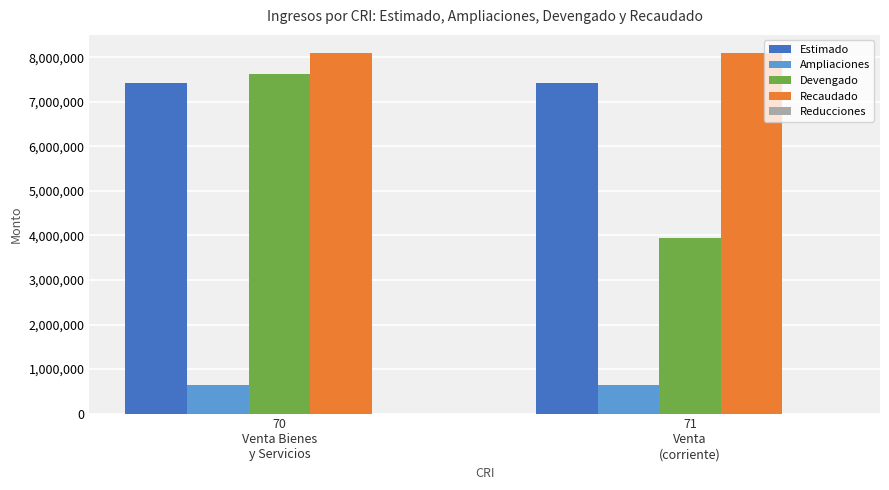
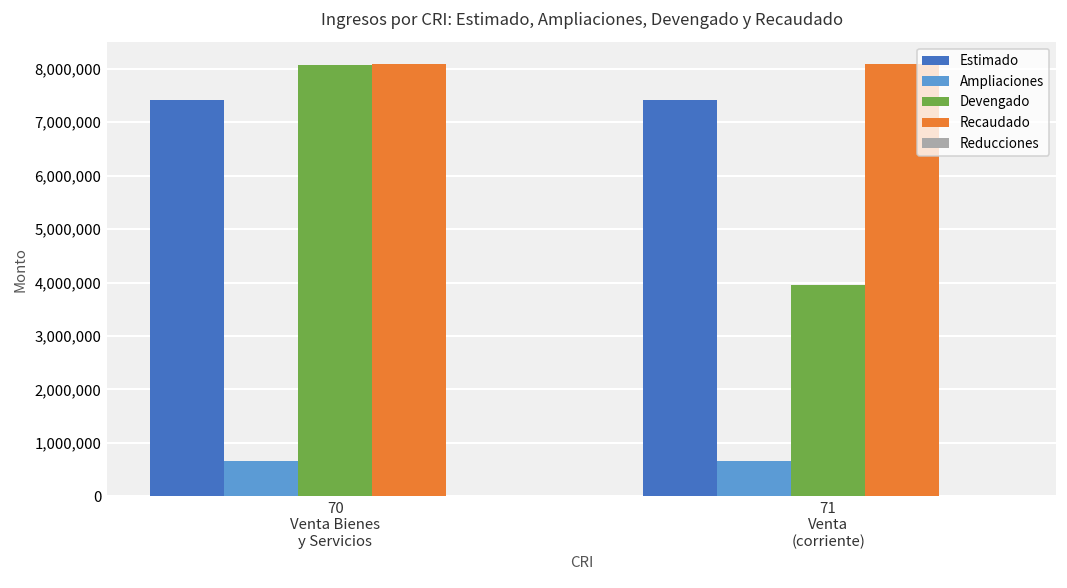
  {
    "Devengado": {
-     "70 Venta Bienes y Servicios": "7,600,000",
+     "70 Venta Bienes y Servicios": "8,100,000",
      "71 Venta (corriente)": "4,000,000"
    },
    "Recaudado": {
      "70 Venta Bienes y Servicios": "8,100,000",
      "71 Venta (corriente)": "8,100,000"
    },
    "Reducciones": {
      "70 Venta Bienes y Servicios": "0",
      "71 Venta (corriente)": "0"
    }
  }
